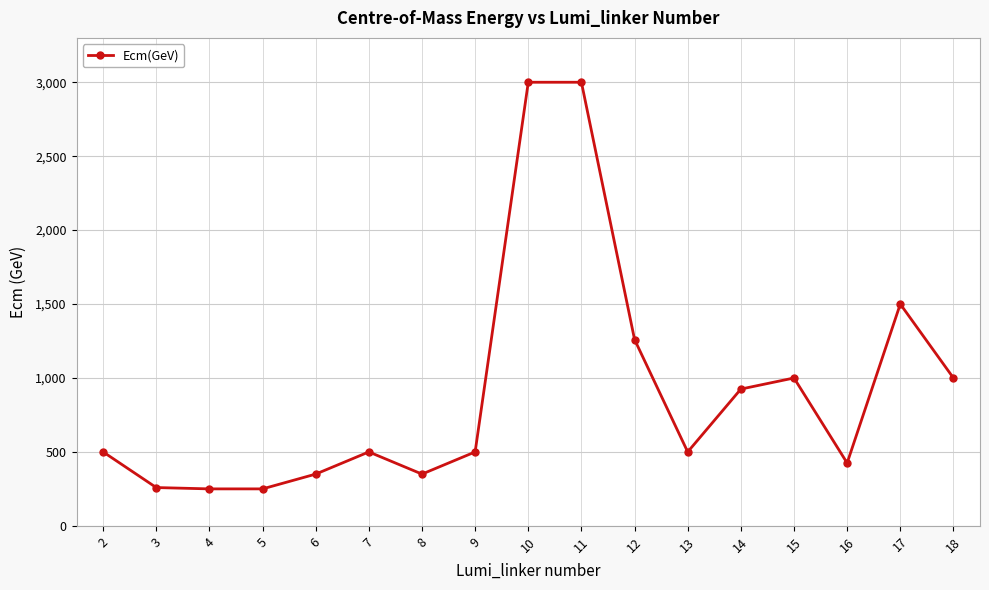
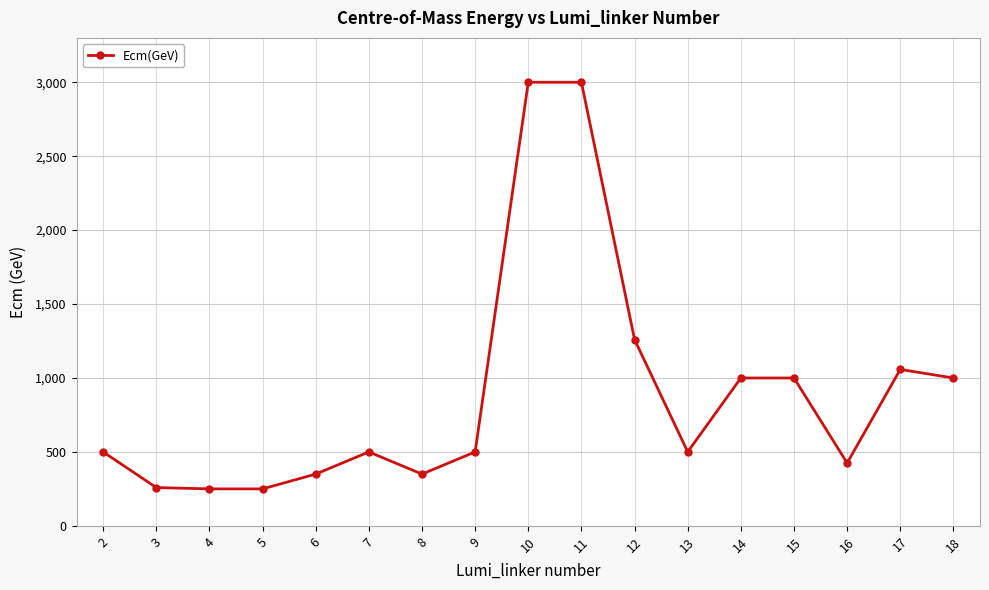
  {
    "2": "500",
    "3": "260",
    "4": "250",
    "5": "250",
    "6": "350",
    "7": "500",
    "8": "350",
    "9": "500",
    "10": "3,000",
    "11": "3,000",
    "12": "1,260",
    "13": "500",
-   "14": "930",
+   "14": "1,000",
    "15": "1,000",
    "16": "430",
-   "17": "1,500",
+   "17": "1,060",
    "18": "1,000"
  }
